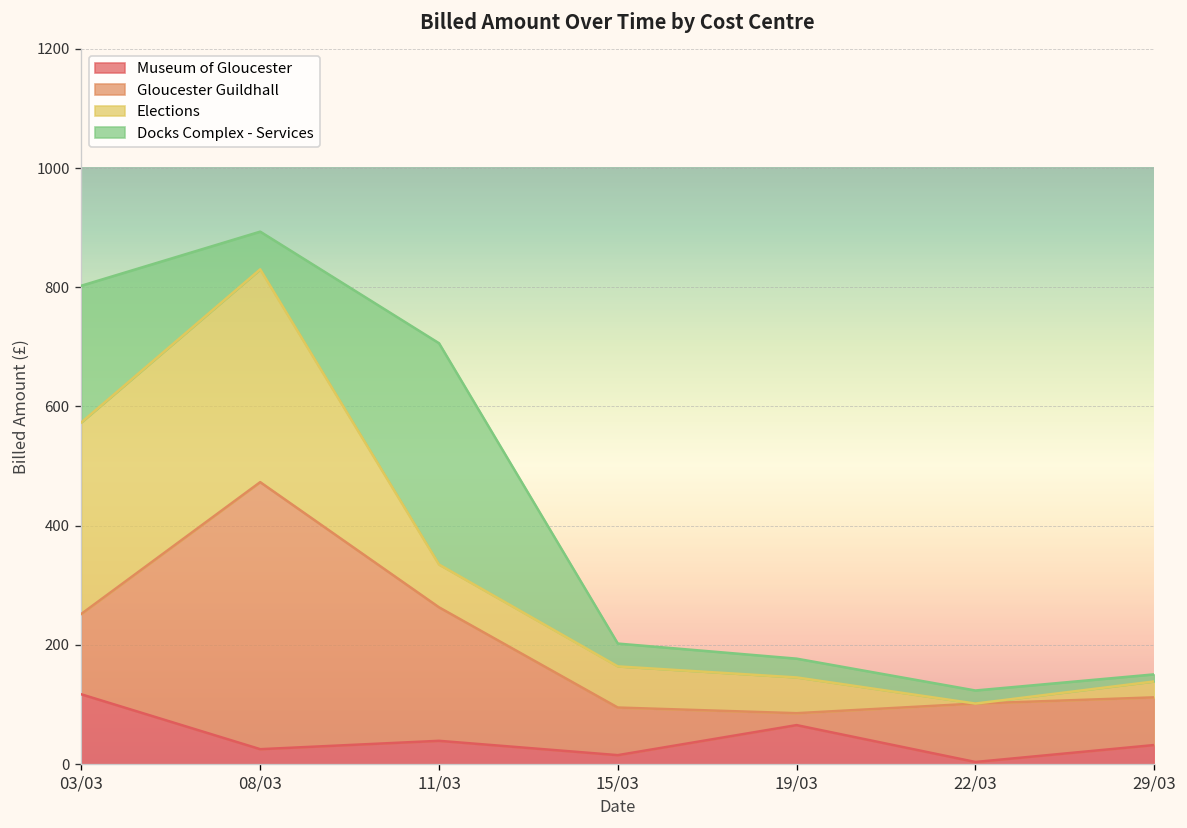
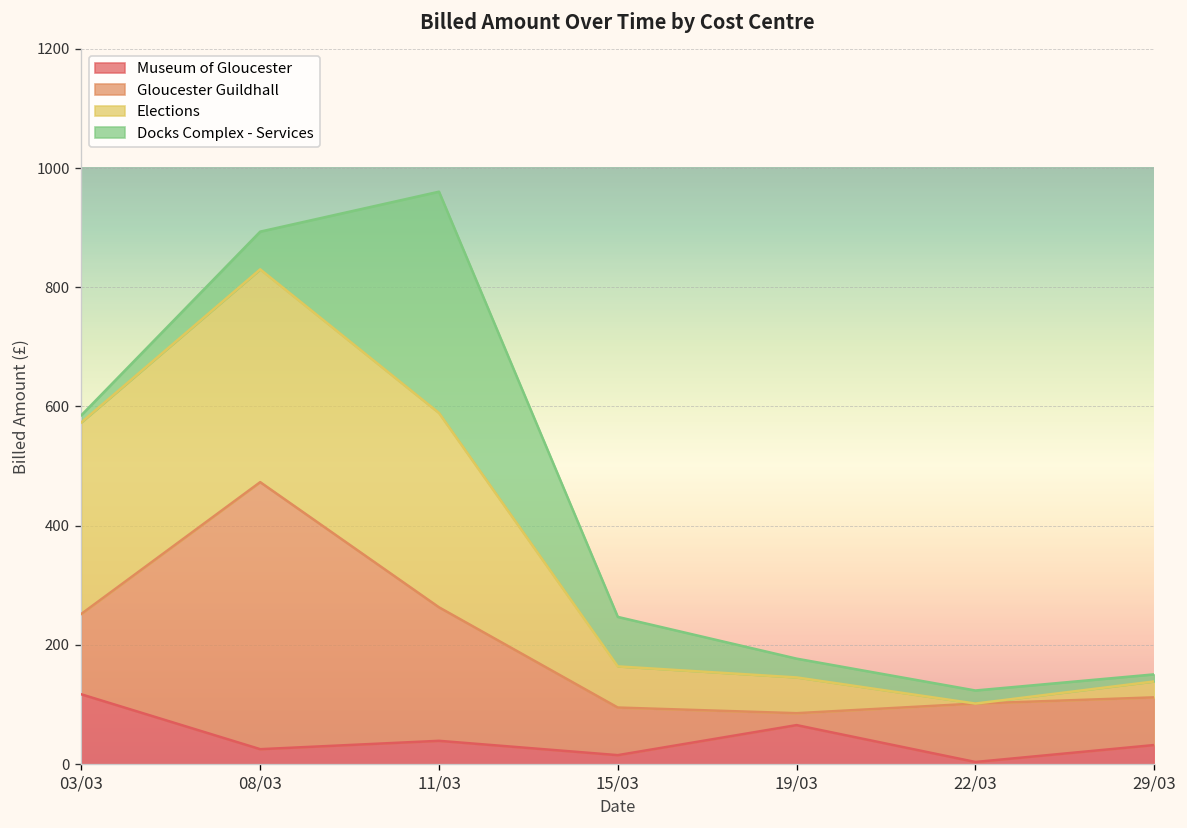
  {
    "Elections": {
      "03/03": 320,
      "08/03": 360,
-     "11/03": 70,
+     "11/03": 330,
      "15/03": 70,
      "19/03": 60,
      "29/03": 30
    },
    "Docks Complex - Services": {
-     "03/03": 230,
+     "03/03": 10,
      "08/03": 60,
      "11/03": 370,
-     "15/03": 40,
+     "15/03": 80,
      "19/03": 30,
      "22/03": 20,
      "29/03": 10
    }
  }
